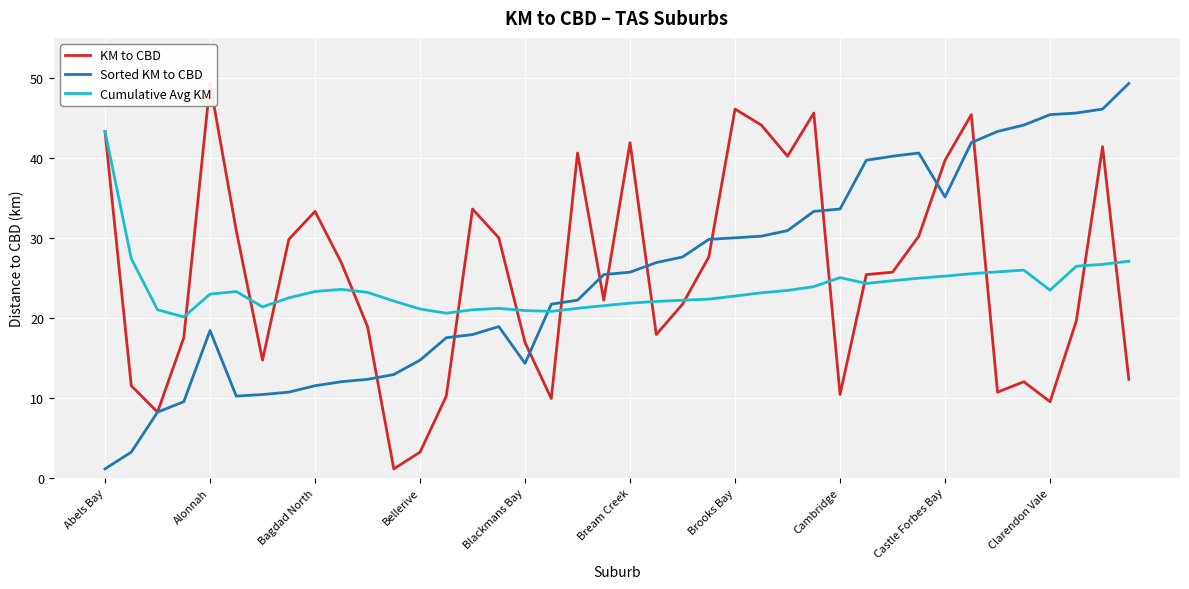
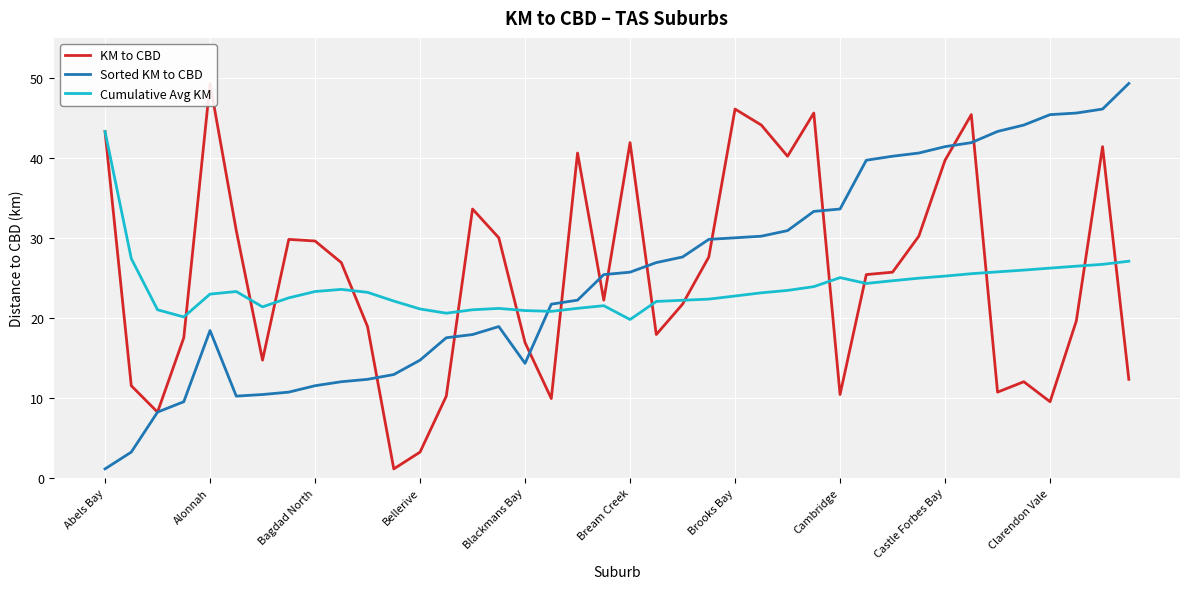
  {
    "KM to CBD": {
-     "Bagdad North": 33,
+     "Bagdad North": 30,
      "Bellerive": 3,
      "Blackmans Bay": 17,
      "Bream Creek": 42,
      "Brooks Bay": 46,
      "Cambridge": 10,
      "Castle Forbes Bay": 40,
      "Clarendon Vale": 10
    },
    "Sorted KM to CBD": {
      "Abels Bay": 1,
      "Alonnah": 18,
      "Bagdad North": 12,
      "Bellerive": 15,
      "Blackmans Bay": 14,
      "Bream Creek": 26,
      "Brooks Bay": 30,
      "Cambridge": 34,
-     "Castle Forbes Bay": 35,
+     "Castle Forbes Bay": 41,
      "Clarendon Vale": 45
    },
    "Cumulative Avg KM": {
      "Alonnah": 23,
      "Bagdad North": 23,
      "Bellerive": 21,
      "Blackmans Bay": 21,
-     "Bream Creek": 22,
+     "Bream Creek": 20,
      "Brooks Bay": 23,
      "Cambridge": 25,
      "Castle Forbes Bay": 25,
-     "Clarendon Vale": 23
+     "Clarendon Vale": 26
    }
  }
